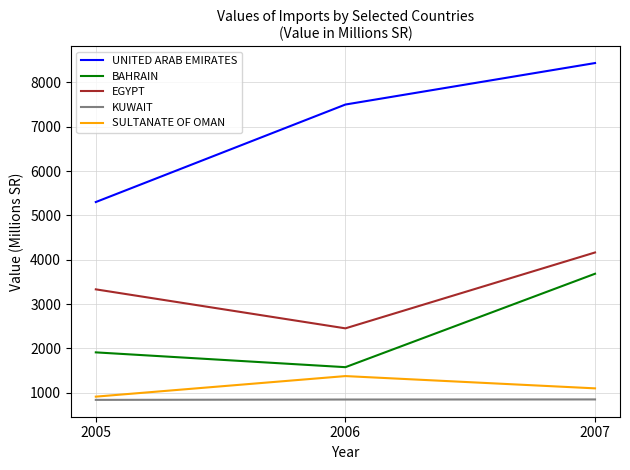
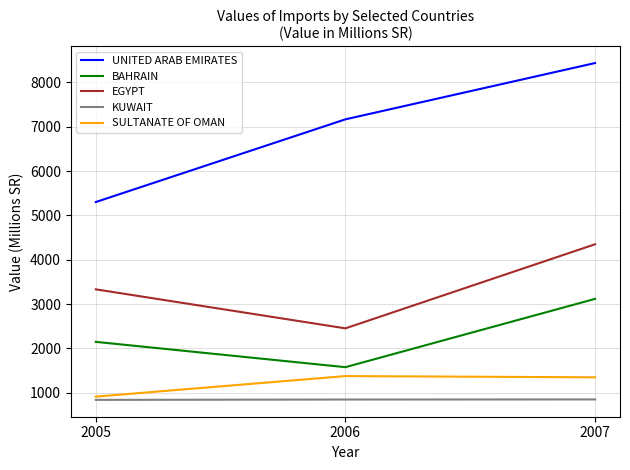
  {
    "UNITED ARAB EMIRATES": {
      "2005": 5300,
-     "2006": 7500,
+     "2006": 7200,
      "2007": 8400
    },
    "BAHRAIN": {
-     "2005": 1900,
+     "2005": 2100,
      "2006": 1600,
-     "2007": 3700
+     "2007": 3100
    },
    "EGYPT": {
      "2005": 3300,
      "2006": 2500,
-     "2007": 4200
+     "2007": 4300
    },
    "KUWAIT": {
      "2005": 800,
      "2006": 800,
      "2007": 800
    },
    "SULTANATE OF OMAN": {
      "2005": 900,
      "2006": 1400,
-     "2007": 1100
+     "2007": 1300
    }
  }
